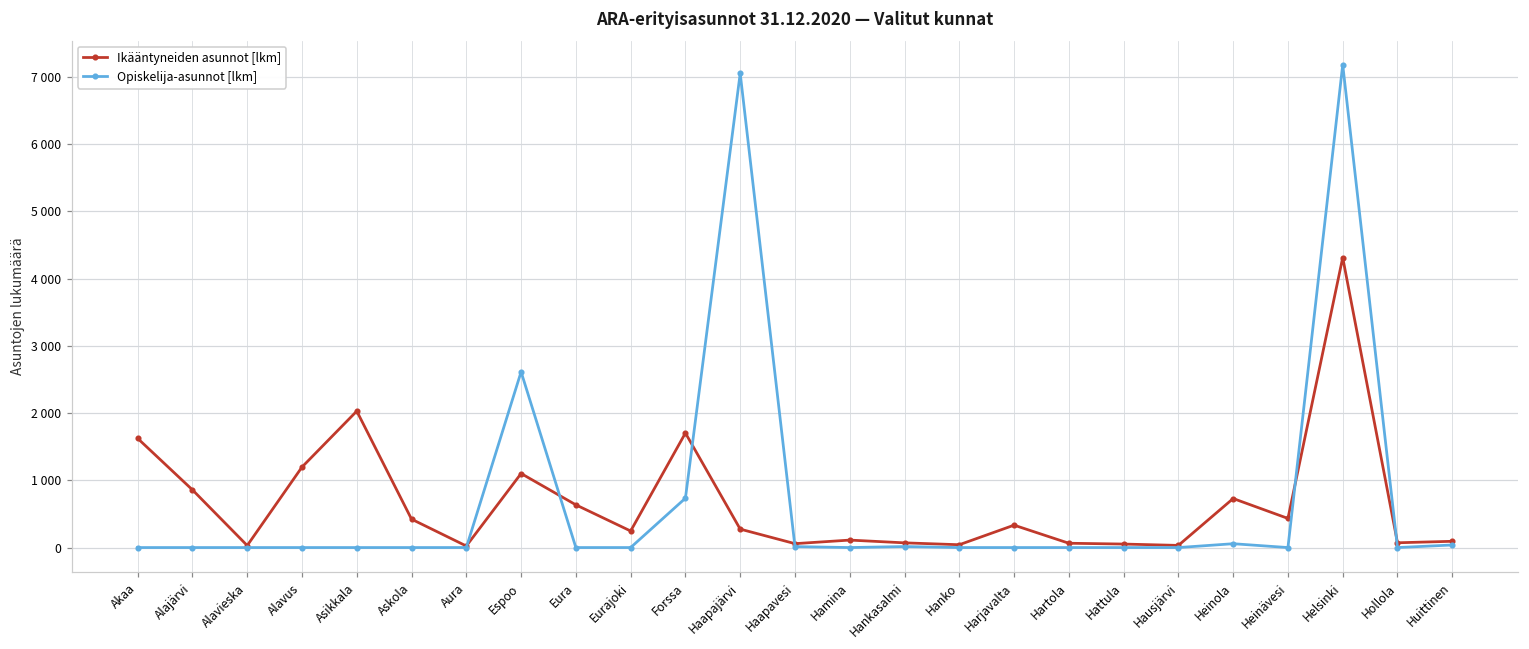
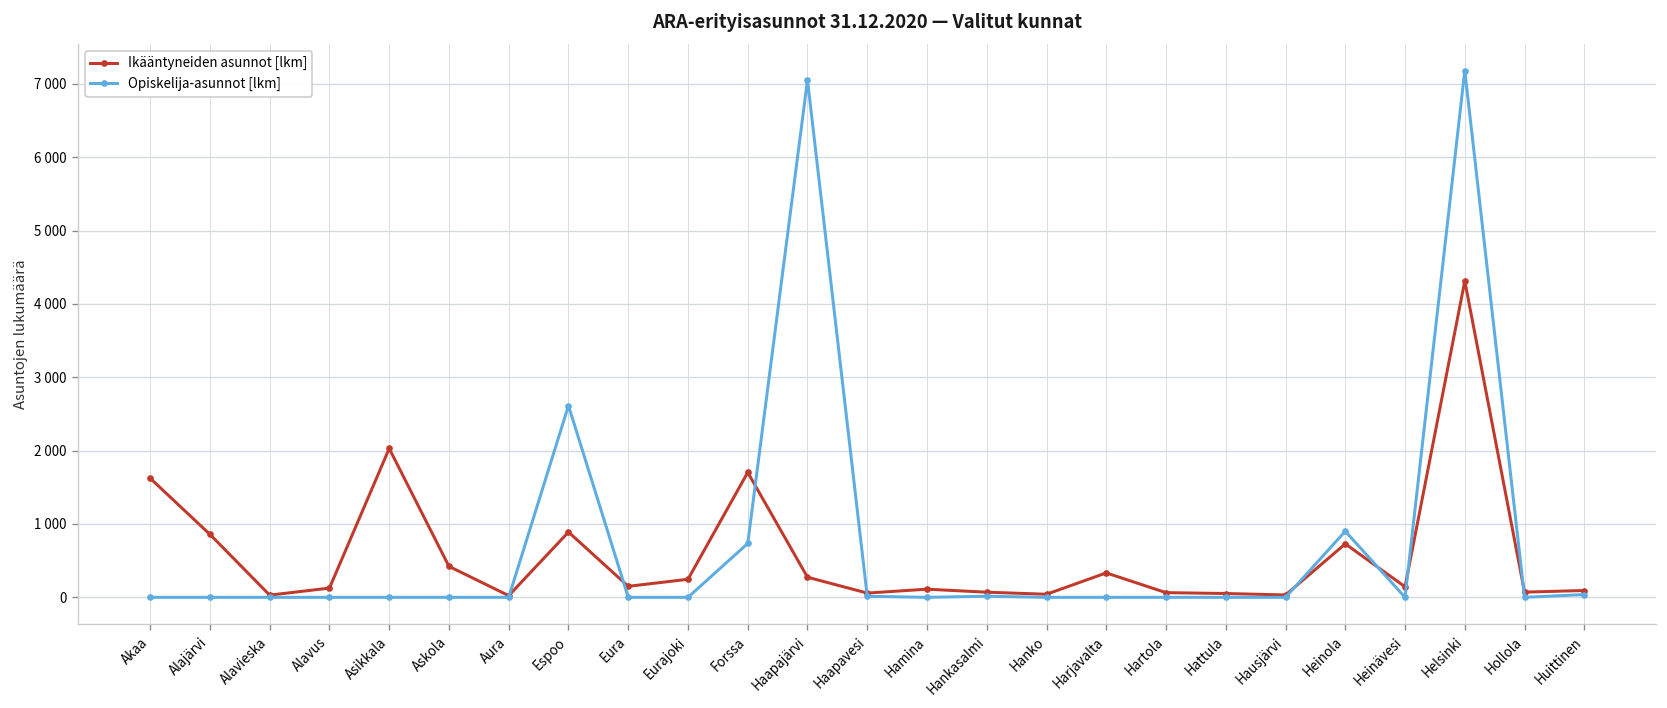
  {
    "Ikääntyneiden asunnot [lkm]": {
      "Akaa": 1600,
      "Alajärvi": 900,
-     "Alavus": 1200,
+     "Alavus": 100,
      "Asikkala": 2000,
      "Askola": 400,
-     "Espoo": 1100,
-     "Eura": 600,
+     "Espoo": 900,
+     "Eura": 200,
      "Eurajoki": 200,
      "Forssa": 1700,
      "Haapajärvi": 300,
      "Haapavesi": 100,
      "Hamina": 100,
      "Hankasalmi": 100,
      "Hanko": 0,
      "Harjavalta": 300,
      "Hartola": 100,
      "Hattula": 100,
      "Heinola": 700,
-     "Heinävesi": 400,
+     "Heinävesi": 100,
      "Helsinki": 4300,
      "Hollola": 100,
      "Huittinen": 100
    },
    "Opiskelija-asunnot [lkm]": {
      "Akaa": 0,
      "Alajärvi": 0,
      "Alavus": 0,
      "Asikkala": 0,
      "Askola": 0,
      "Espoo": 2600,
      "Eura": 0,
      "Eurajoki": 0,
      "Forssa": 700,
      "Haapajärvi": 7100,
      "Haapavesi": 0,
      "Hamina": 0,
      "Hankasalmi": 0,
      "Hanko": 0,
      "Harjavalta": 0,
      "Hartola": 0,
      "Hattula": 0,
-     "Heinola": 100,
+     "Heinola": 900,
      "Heinävesi": 0,
      "Helsinki": 7200,
      "Hollola": 0,
      "Huittinen": 0
    }
  }
